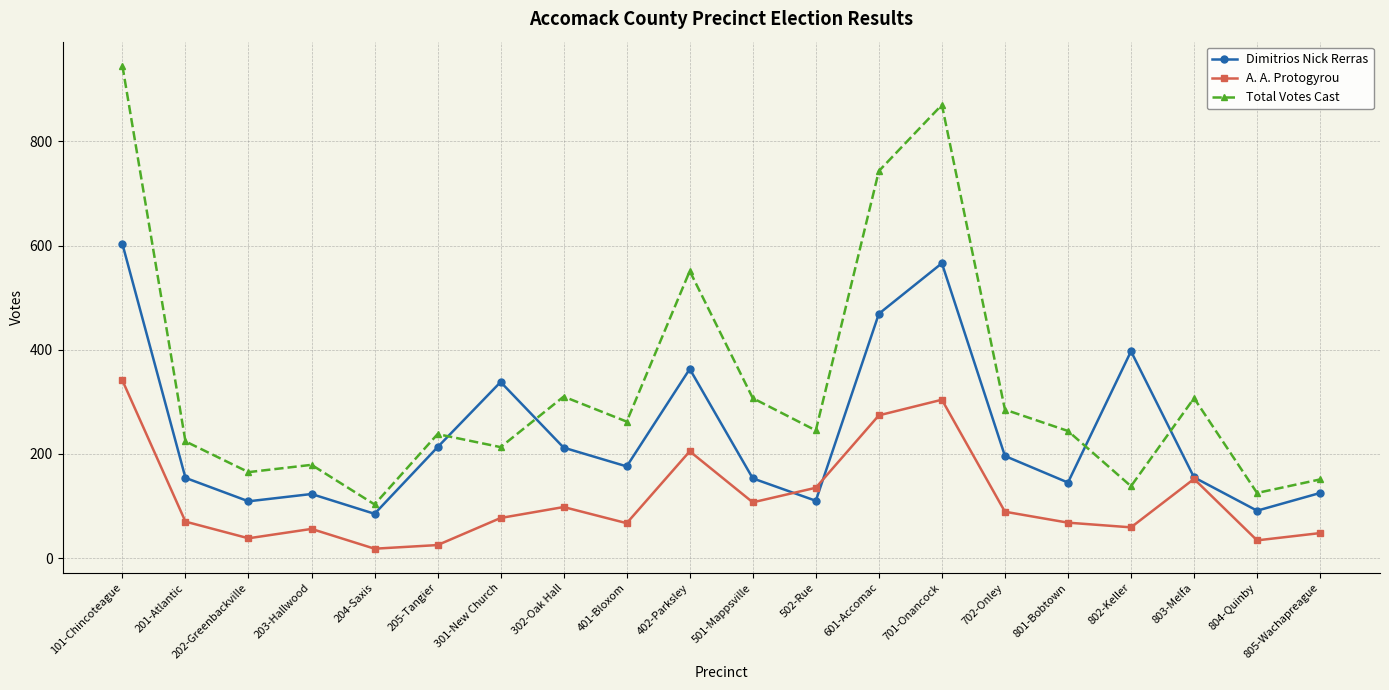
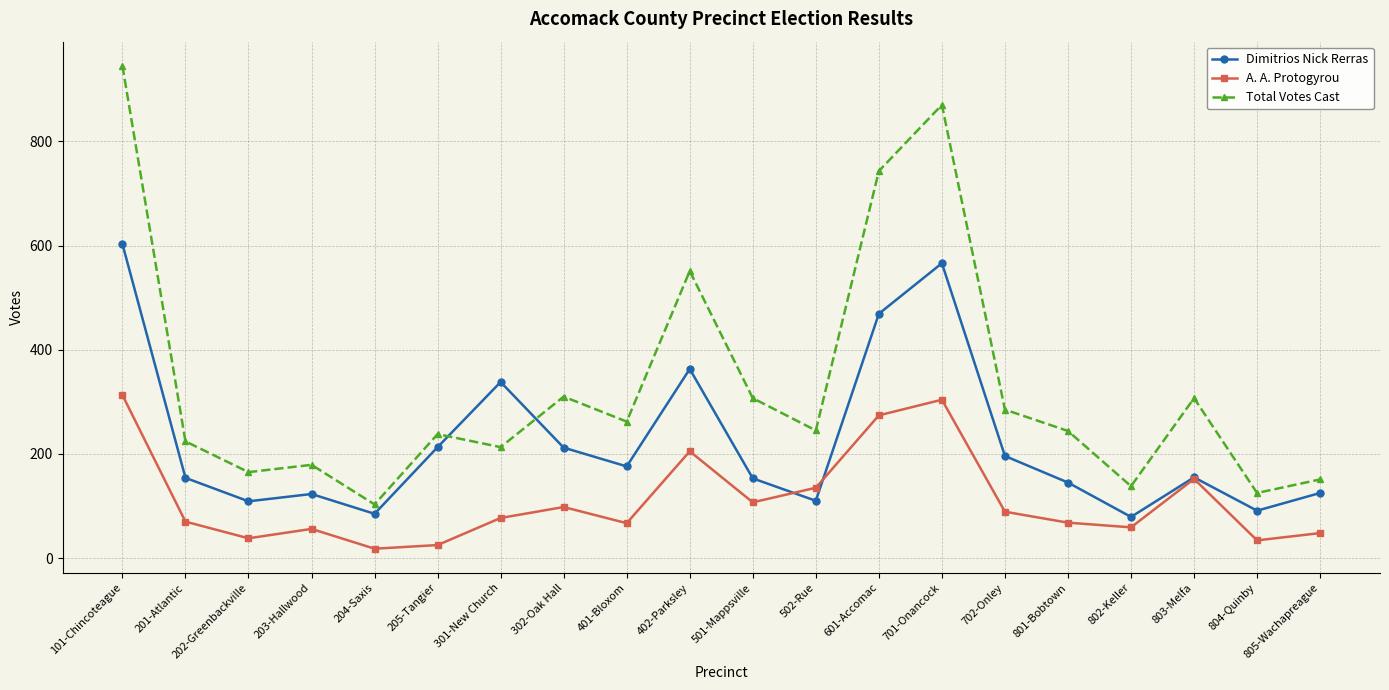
  {
    "Dimitrios Nick Rerras": {
      "101-Chincoteague": 600,
      "201-Atlantic": 150,
      "202-Greenbackville": 110,
      "203-Hallwood": 120,
      "204-Saxis": 90,
      "205-Tangier": 210,
      "301-New Church": 340,
      "302-Oak Hall": 210,
      "401-Bloxom": 180,
      "402-Parksley": 360,
      "501-Mappsville": 150,
      "502-Rue": 110,
      "601-Accomac": 470,
      "701-Onancock": 570,
      "702-Onley": 200,
      "801-Bobtown": 150,
-     "802-Keller": 400,
+     "802-Keller": 80,
      "804-Quinby": 90,
      "805-Wachapreague": 130
    },
    "A. A. Protogyrou": {
-     "101-Chincoteague": 340,
+     "101-Chincoteague": 310,
      "201-Atlantic": 70,
      "202-Greenbackville": 40,
      "203-Hallwood": 60,
      "204-Saxis": 20,
      "205-Tangier": 30,
      "301-New Church": 80,
      "302-Oak Hall": 100,
      "401-Bloxom": 70,
      "402-Parksley": 210,
      "501-Mappsville": 110,
      "502-Rue": 140,
      "601-Accomac": 270,
      "701-Onancock": 300,
      "702-Onley": 90,
      "801-Bobtown": 70,
      "802-Keller": 60,
      "804-Quinby": 30,
      "805-Wachapreague": 50
    },
    "Total Votes Cast": {
      "101-Chincoteague": 950,
      "201-Atlantic": 220,
      "202-Greenbackville": 170,
      "203-Hallwood": 180,
      "204-Saxis": 100,
      "205-Tangier": 240,
      "301-New Church": 210,
      "302-Oak Hall": 310,
      "401-Bloxom": 260,
      "402-Parksley": 550,
      "501-Mappsville": 310,
      "502-Rue": 250,
      "601-Accomac": 740,
      "701-Onancock": 870,
      "702-Onley": 290,
      "801-Bobtown": 240,
      "802-Keller": 140,
      "803-Melfa": 310,
      "804-Quinby": 130,
      "805-Wachapreague": 150
    }
  }
